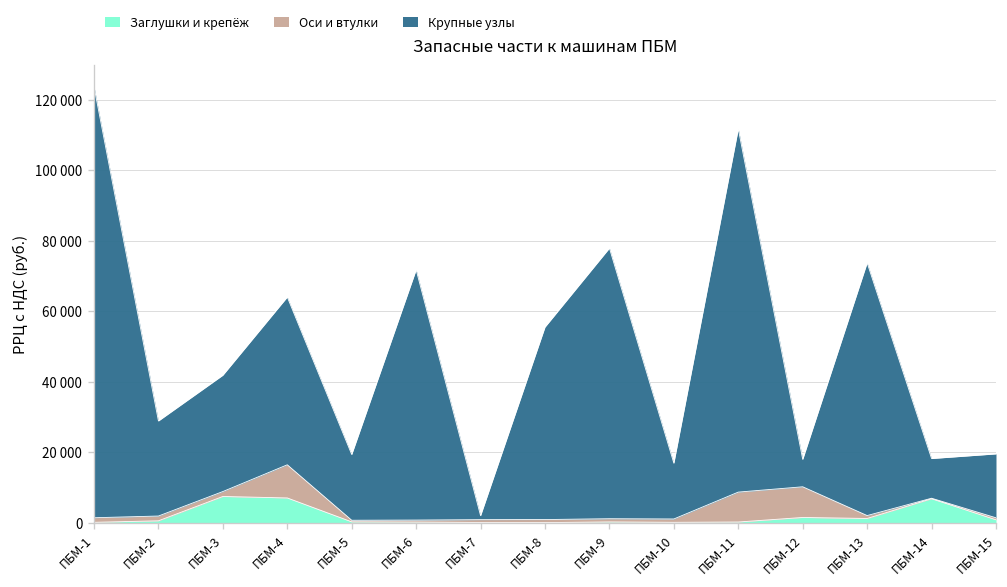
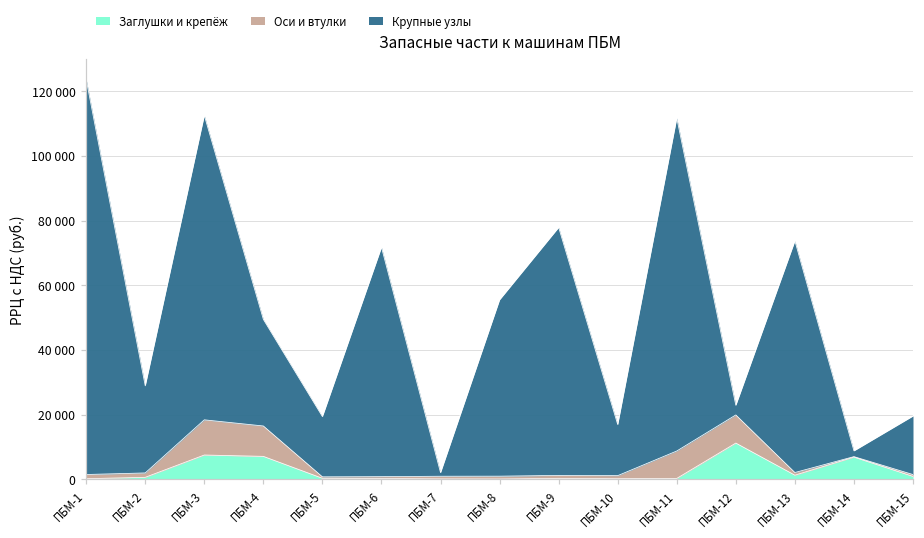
  {
    "Заглушки и крепёж": {
      "ПБМ-1": 0,
      "ПБМ-2": 1000,
      "ПБМ-3": 7000,
      "ПБМ-4": 7000,
      "ПБМ-9": 0,
      "ПБМ-10": 0,
      "ПБМ-11": 0,
-     "ПБМ-12": 2000
+     "ПБМ-12": 11000
    },
    "Оси и втулки": {
      "ПБМ-1": 1000,
      "ПБМ-2": 1000,
-     "ПБМ-3": 1000,
+     "ПБМ-3": 11000,
      "ПБМ-4": 9000,
      "ПБМ-9": 1000,
      "ПБМ-10": 1000,
      "ПБМ-11": 8000,
      "ПБМ-12": 9000
    },
    "Крупные узлы": {
      "ПБМ-1": 122000,
      "ПБМ-2": 27000,
-     "ПБМ-3": 33000,
-     "ПБМ-4": 48000,
+     "ПБМ-3": 94000,
+     "ПБМ-4": 33000,
      "ПБМ-5": 19000,
      "ПБМ-6": 71000,
      "ПБМ-7": 1000,
      "ПБМ-8": 55000,
      "ПБМ-9": 77000,
      "ПБМ-10": 16000,
      "ПБМ-11": 103000,
-     "ПБМ-12": 8000,
+     "ПБМ-12": 3000,
      "ПБМ-13": 72000,
-     "ПБМ-14": 11000,
+     "ПБМ-14": 2000,
      "ПБМ-15": 18000
    }
  }
